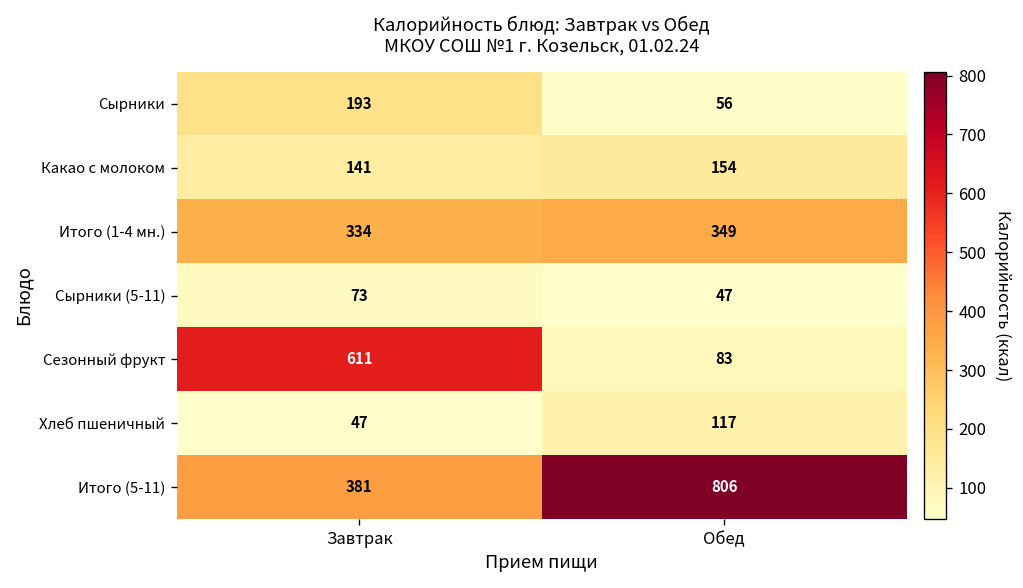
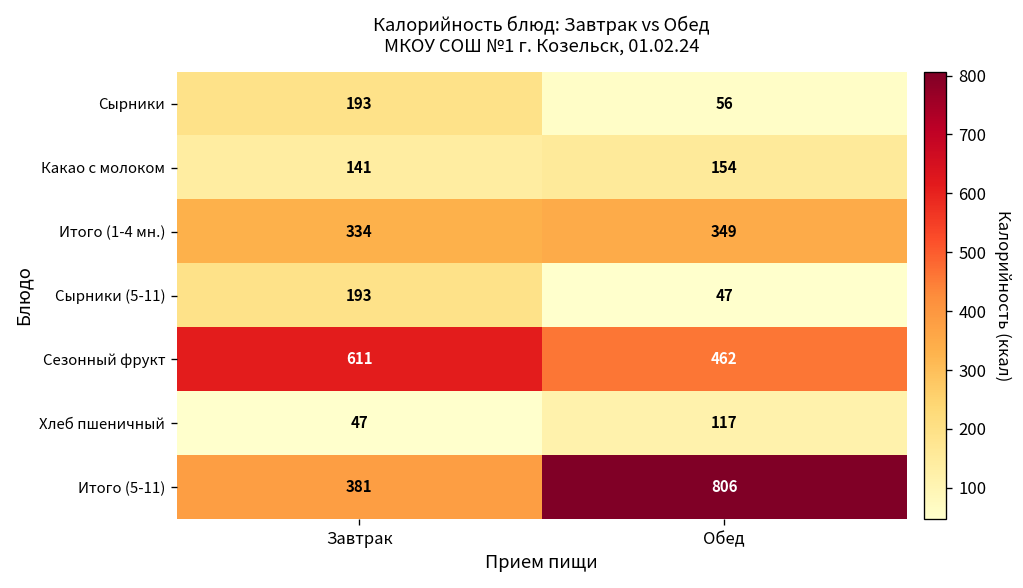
  {
    "Сырники": {
      "Завтрак": 193,
      "Обед": 56
    },
    "Какао с молоком": {
      "Завтрак": 141,
      "Обед": 154
    },
    "Итого (1-4 мн.)": {
      "Завтрак": 334,
      "Обед": 349
    },
    "Сырники (5-11)": {
-     "Завтрак": 73,
+     "Завтрак": 193,
      "Обед": 47
    },
    "Сезонный фрукт": {
      "Завтрак": 611,
-     "Обед": 83
+     "Обед": 462
    },
    "Хлеб пшеничный": {
      "Завтрак": 47,
      "Обед": 117
    },
    "Итого (5-11)": {
      "Завтрак": 381,
      "Обед": 806
    }
  }
